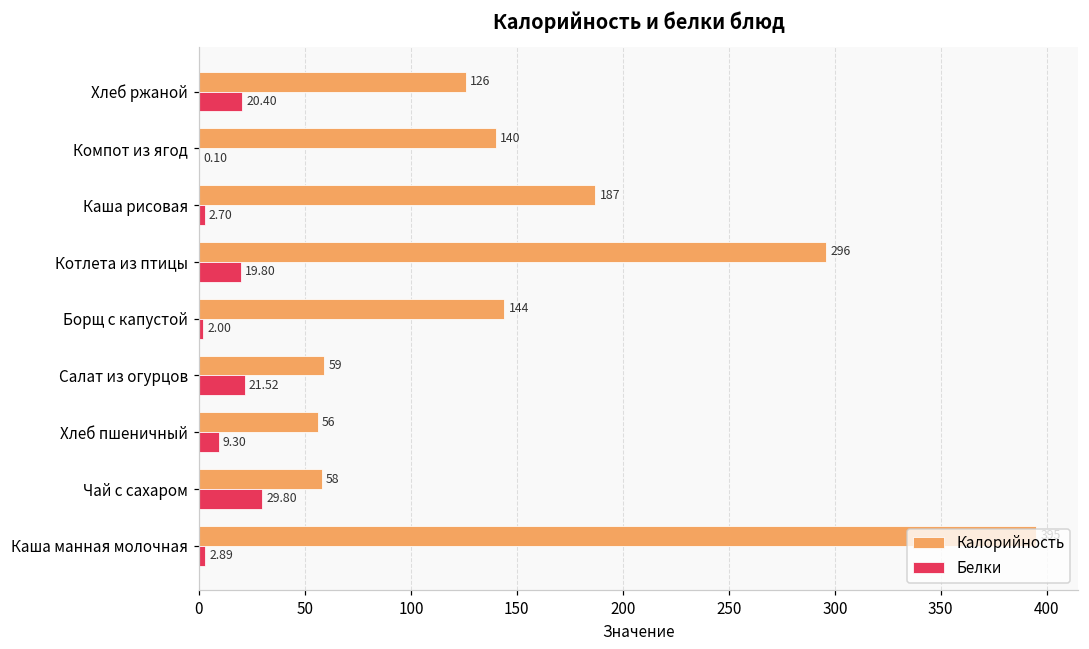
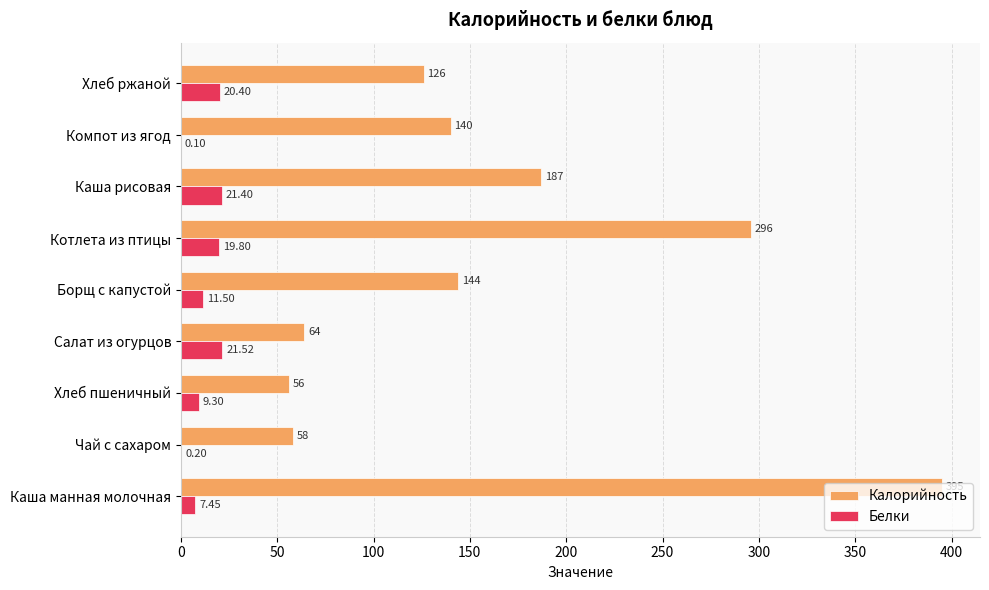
  {
    "Калорийность": {
      "Хлеб ржаной": 126,
      "Компот из ягод": 140,
      "Каша рисовая": 187,
      "Котлета из птицы": 296,
      "Борщ с капустой": 144,
-     "Салат из огурцов": 59,
+     "Салат из огурцов": 64,
      "Хлеб пшеничный": 56,
      "Чай с сахаром": 58
    },
    "Белки": {
      "Хлеб ржаной": 20.40,
      "Компот из ягод": 0.10,
-     "Каша рисовая": 2.70,
+     "Каша рисовая": 21.40,
      "Котлета из птицы": 19.80,
-     "Борщ с капустой": 2.00,
+     "Борщ с капустой": 11.50,
      "Салат из огурцов": 21.52,
      "Хлеб пшеничный": 9.30,
-     "Чай с сахаром": 29.80,
-     "Каша манная молочная": 2.89
+     "Чай с сахаром": 0.20,
+     "Каша манная молочная": 7.45
    }
  }
